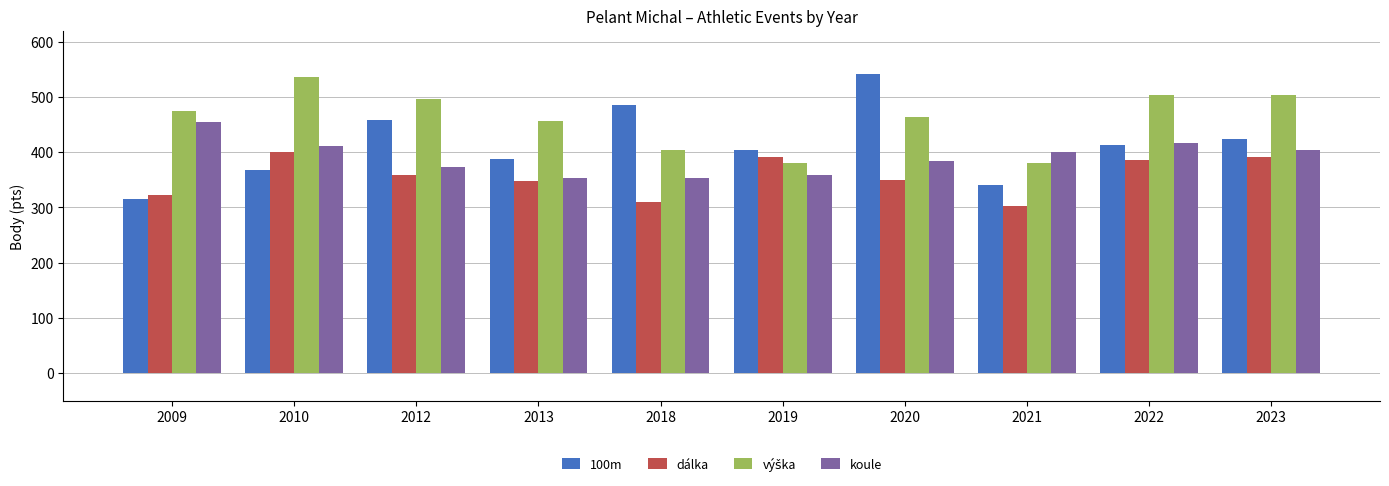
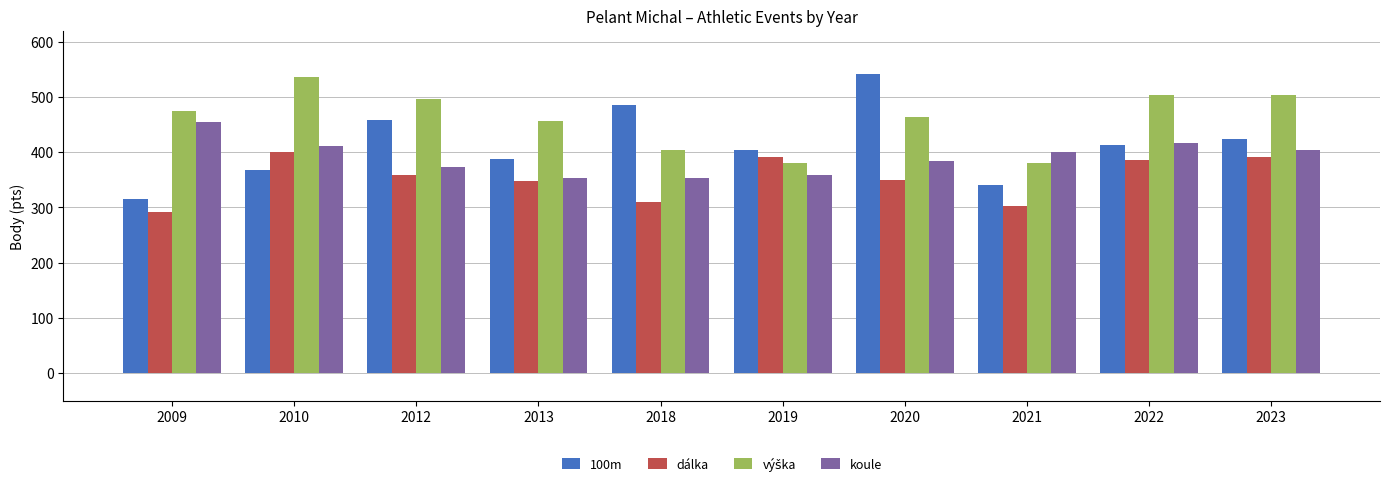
  {
    "100m": {
      "2009": 320,
      "2010": 370,
      "2012": 460,
      "2013": 390,
      "2018": 490,
      "2019": 400,
      "2020": 540,
      "2021": 340,
      "2022": 410,
      "2023": 420
    },
    "dálka": {
-     "2009": 320,
+     "2009": 290,
      "2010": 400,
      "2012": 360,
      "2013": 350,
      "2018": 310,
      "2019": 390,
      "2020": 350,
      "2021": 300,
      "2022": 390,
      "2023": 390
    },
    "výška": {
      "2009": 480,
      "2010": 540,
      "2012": 500,
      "2013": 460,
      "2018": 400,
      "2019": 380,
      "2020": 460,
      "2021": 380,
      "2022": 500,
      "2023": 500
    },
    "koule": {
      "2009": 460,
      "2010": 410,
      "2012": 370,
      "2013": 350,
      "2018": 350,
      "2019": 360,
      "2020": 380,
      "2021": 400,
      "2022": 420,
      "2023": 400
    }
  }
